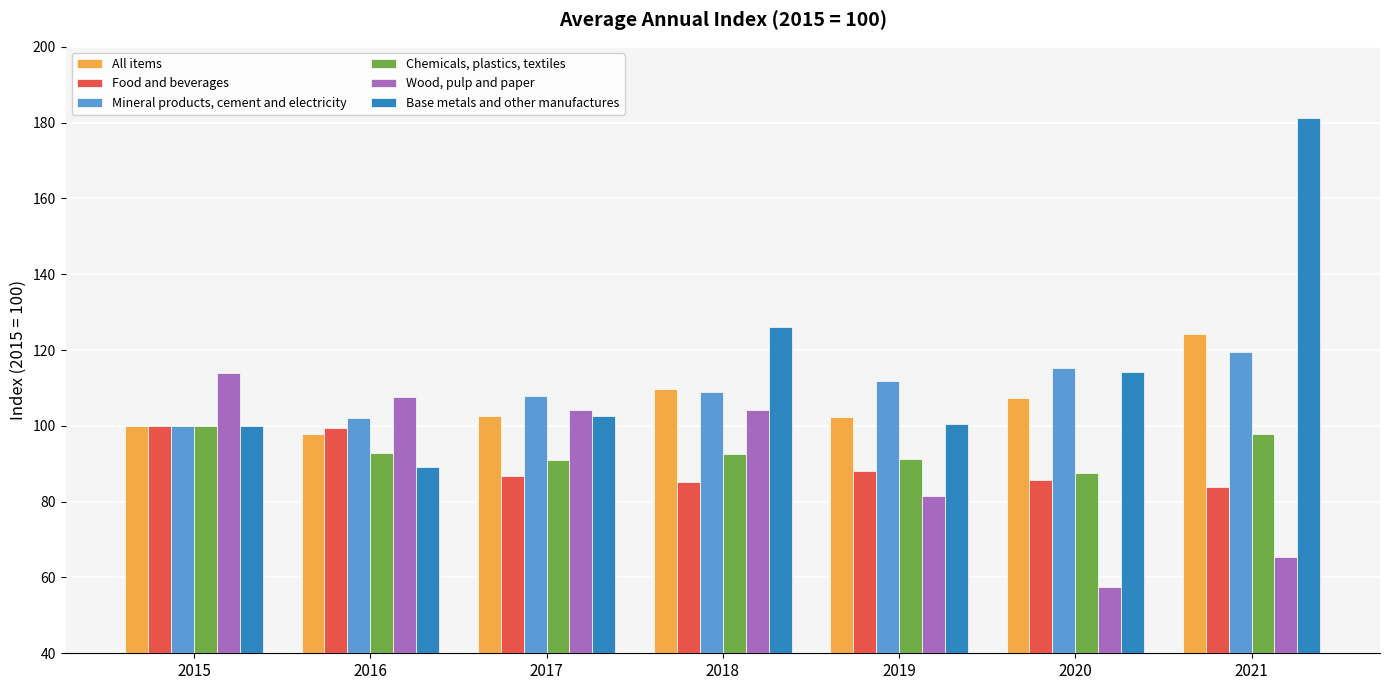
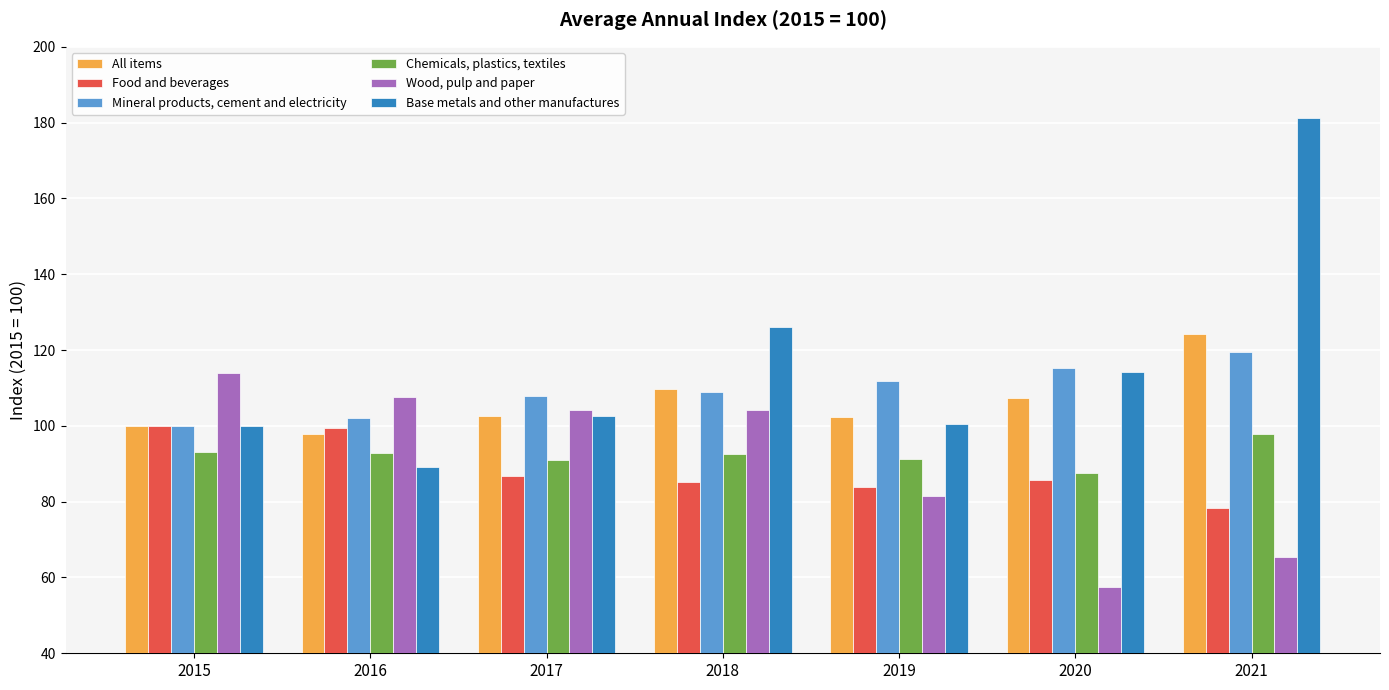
  {
    "All items": {
      "2015": 100,
      "2016": 98,
      "2017": 103,
      "2018": 110,
      "2019": 102,
      "2020": 107,
      "2021": 124
    },
    "Food and beverages": {
      "2015": 100,
      "2016": 99,
      "2017": 87,
      "2018": 85,
-     "2019": 88,
+     "2019": 84,
      "2020": 86,
-     "2021": 84
+     "2021": 78
    },
    "Chemicals, plastics, textiles": {
-     "2015": 100,
+     "2015": 93,
      "2016": 93,
      "2017": 91,
      "2018": 92,
      "2019": 91,
      "2020": 88,
      "2021": 98
    },
    "Wood, pulp and paper": {
      "2015": 114,
      "2016": 107,
      "2017": 104,
      "2018": 104,
      "2019": 82,
      "2020": 58,
      "2021": 65
    }
  }
